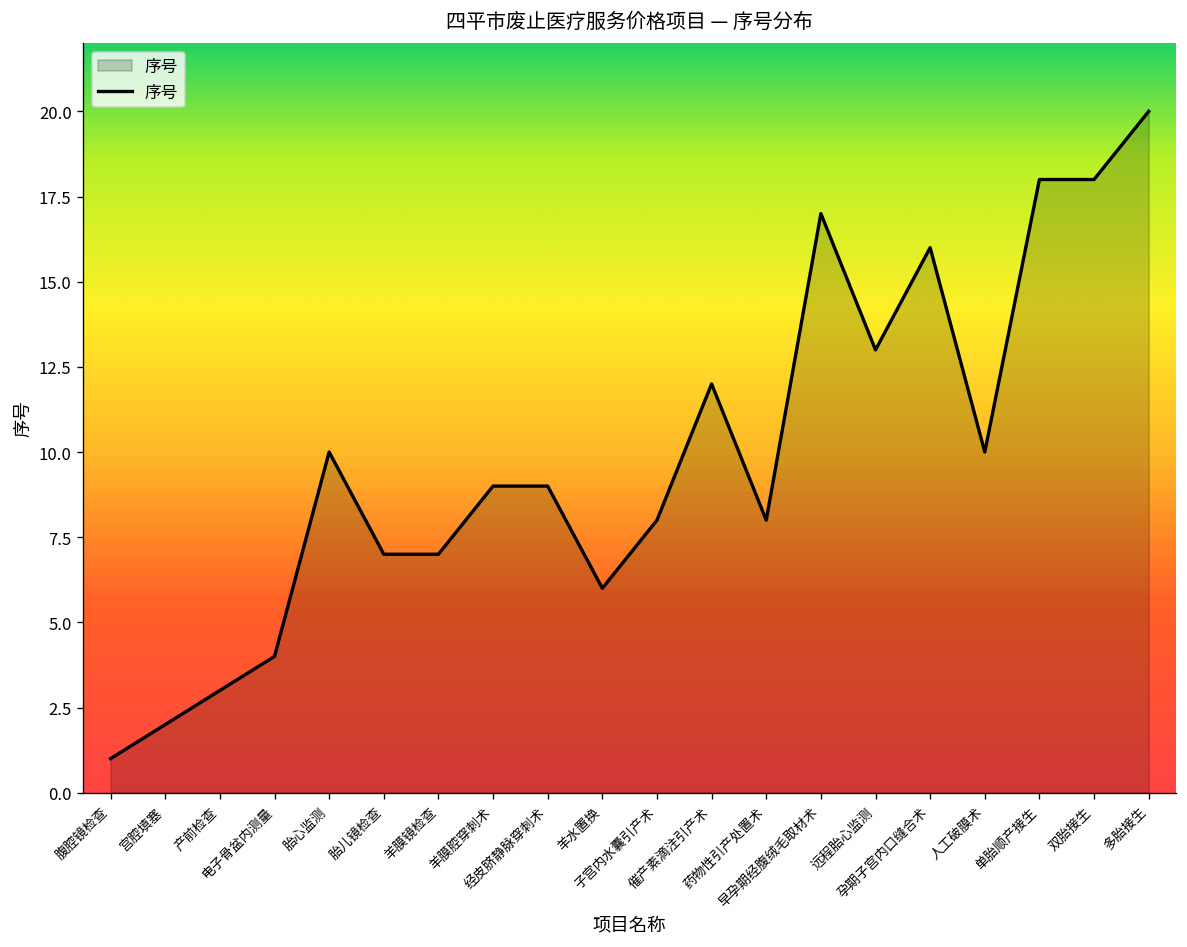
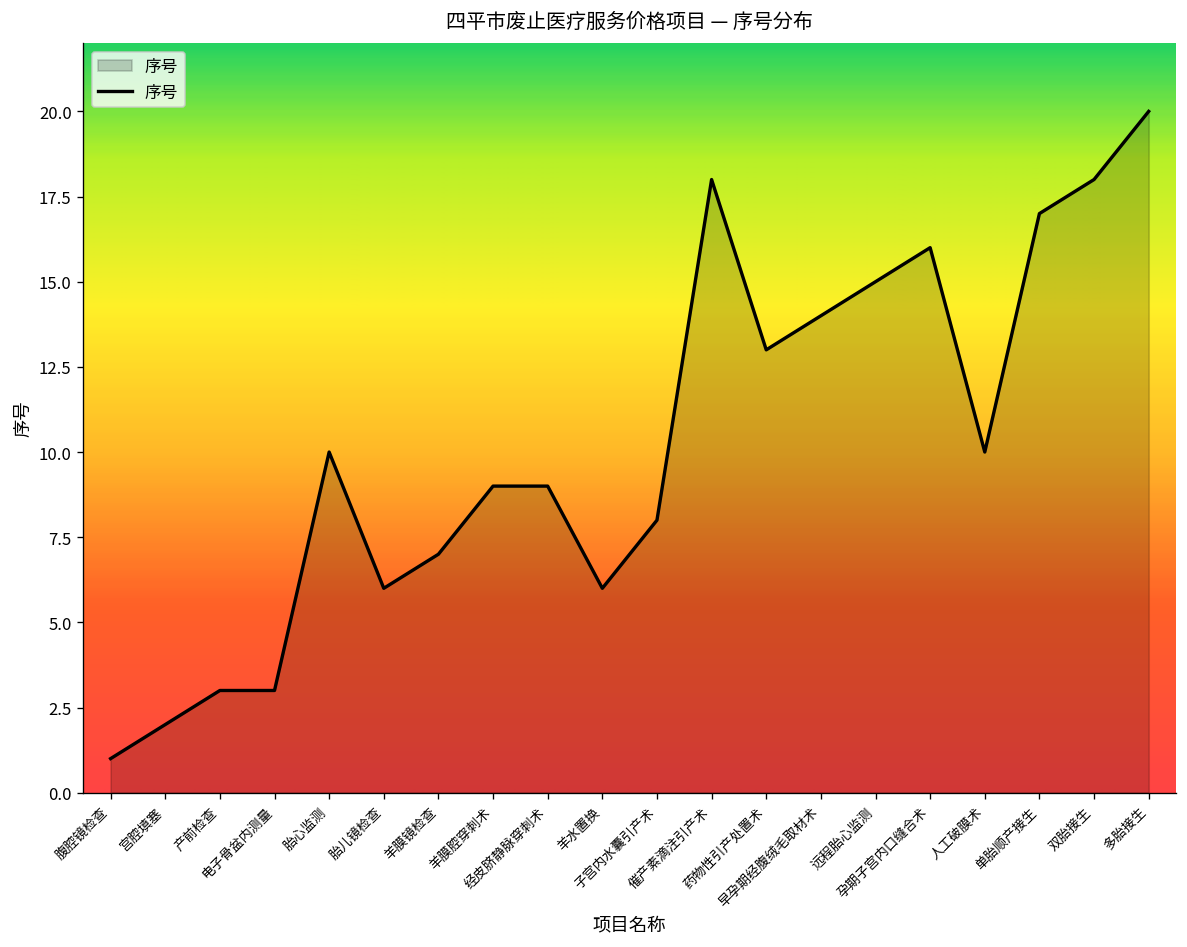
  {
    "腹腔镜检查": 1,
    "宫腔填塞": 2,
    "产前检查": 3,
-   "电子骨盆内测量": 4,
+   "电子骨盆内测量": 3,
    "胎心监测": 10,
-   "胎儿镜检查": 7,
+   "胎儿镜检查": 6,
    "羊膜镜检查": 7,
    "羊膜腔穿刺术": 9,
    "经皮脐静脉穿刺术": 9,
    "羊水置换": 6,
    "子宫内水囊引产术": 8,
-   "催产素滴注引产术": 12,
-   "药物性引产处置术": 8,
-   "早孕期经腹绒毛取材术": 17,
-   "远程胎心监测": 13,
+   "催产素滴注引产术": 18,
+   "药物性引产处置术": 13,
+   "早孕期经腹绒毛取材术": 14,
+   "远程胎心监测": 15,
    "孕期子宫内口缝合术": 16,
    "人工破膜术": 10,
-   "单胎顺产接生": 18,
+   "单胎顺产接生": 17,
    "双胎接生": 18,
    "多胎接生": 20
  }
